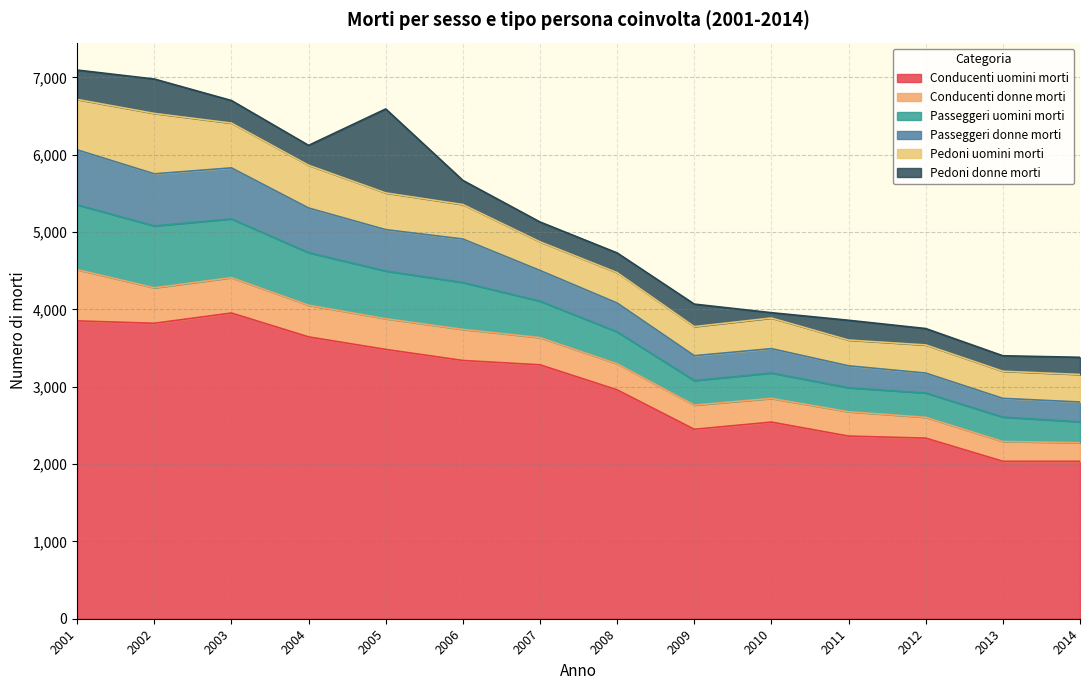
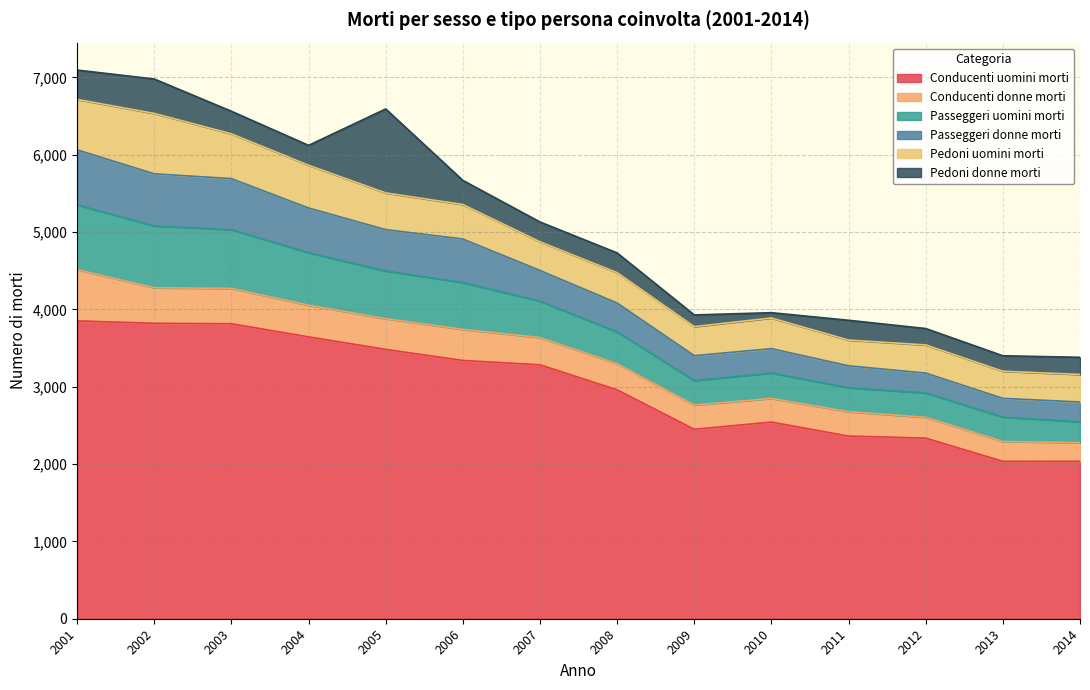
  {
    "Conducenti uomini morti": {
      "2001": "3,900",
      "2002": "3,800",
-     "2003": "4,000",
+     "2003": "3,800",
      "2004": "3,600",
      "2005": "3,500",
      "2006": "3,300",
      "2007": "3,300",
      "2008": "3,000",
      "2009": "2,500",
      "2010": "2,500",
      "2011": "2,400",
      "2012": "2,300",
      "2013": "2,000",
      "2014": "2,000"
    },
    "Pedoni donne morti": {
      "2001": "400",
      "2002": "400",
      "2003": "300",
      "2004": "300",
      "2005": "1,100",
      "2006": "300",
      "2007": "300",
      "2008": "300",
-     "2009": "300",
+     "2009": "200",
      "2010": "100",
      "2011": "300",
      "2012": "200",
      "2013": "200",
      "2014": "200"
    }
  }
